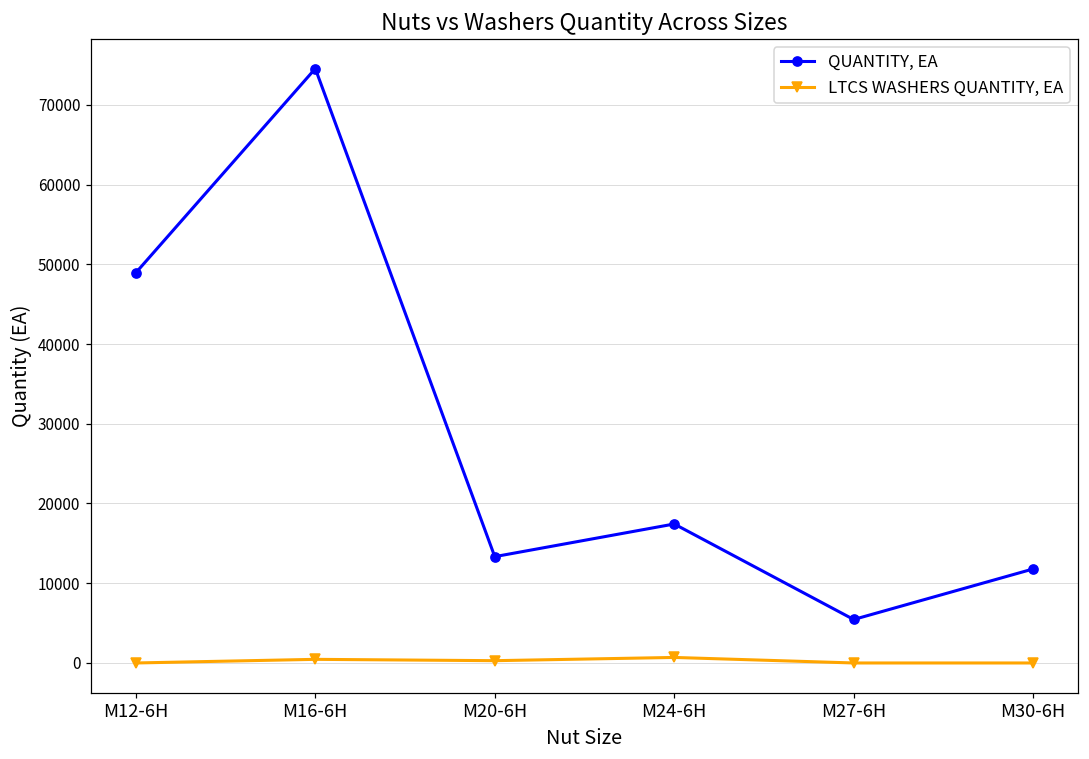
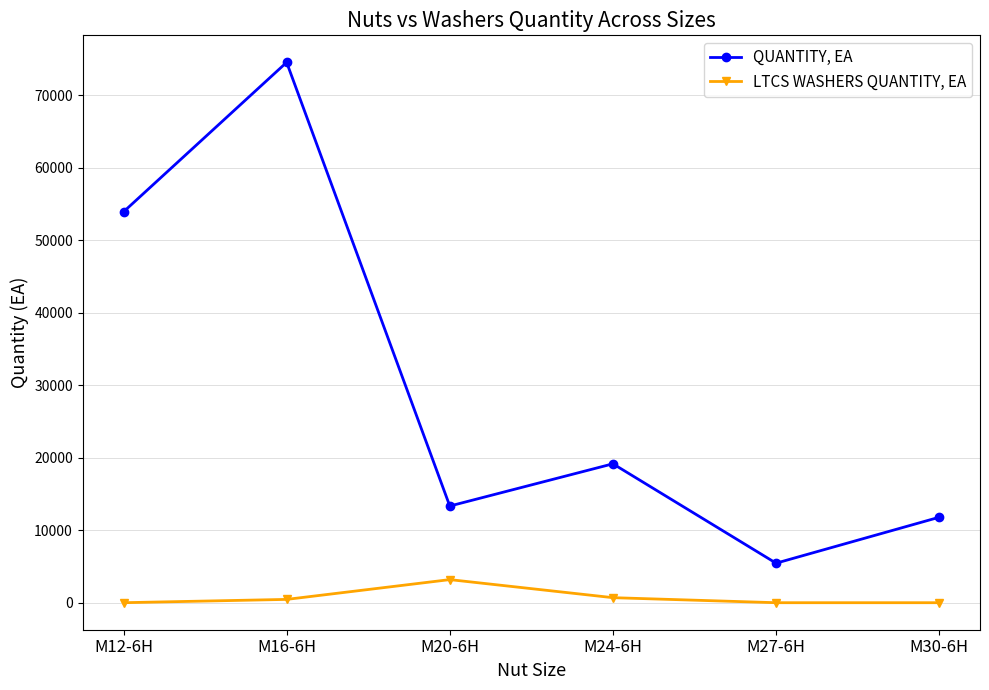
  {
    "QUANTITY, EA": {
-     "M12-6H": 49000,
+     "M12-6H": 54000,
      "M16-6H": 75000,
      "M20-6H": 13000,
-     "M24-6H": 17000,
+     "M24-6H": 19000,
      "M27-6H": 5000,
      "M30-6H": 12000
    },
    "LTCS WASHERS QUANTITY, EA": {
      "M12-6H": 0,
      "M16-6H": 0,
-     "M20-6H": 0,
+     "M20-6H": 3000,
      "M24-6H": 1000,
      "M27-6H": 0,
      "M30-6H": 0
    }
  }
